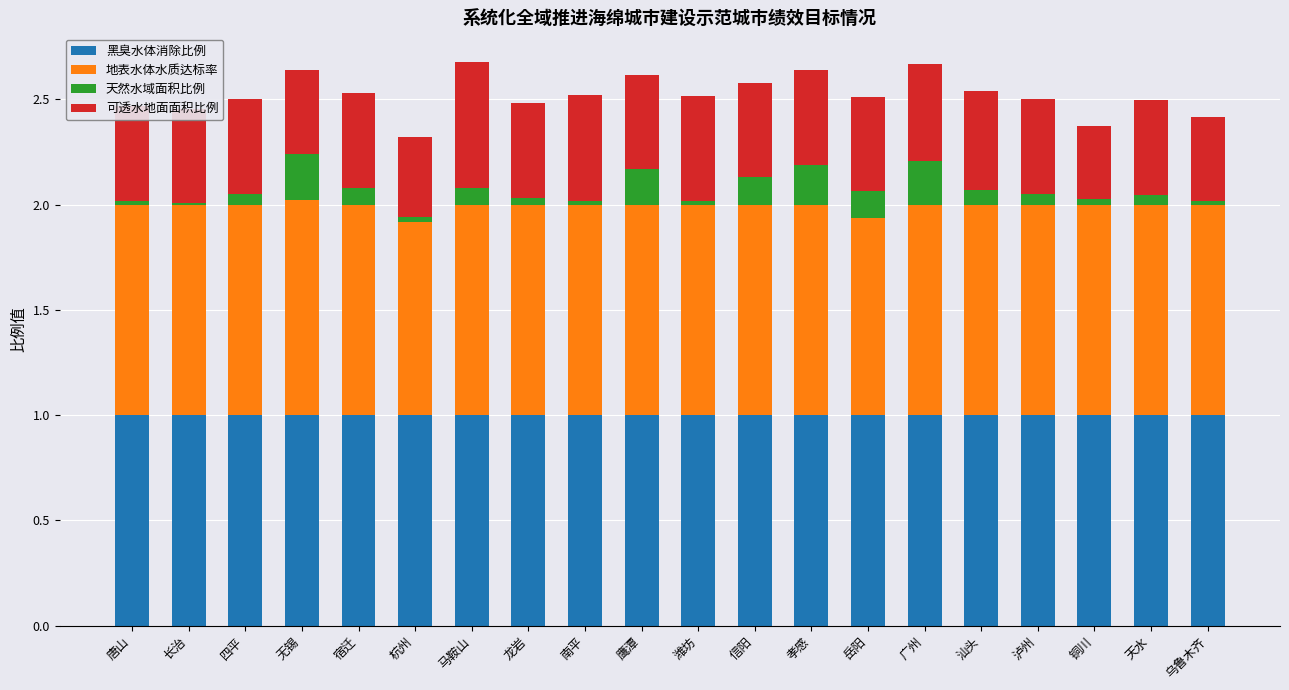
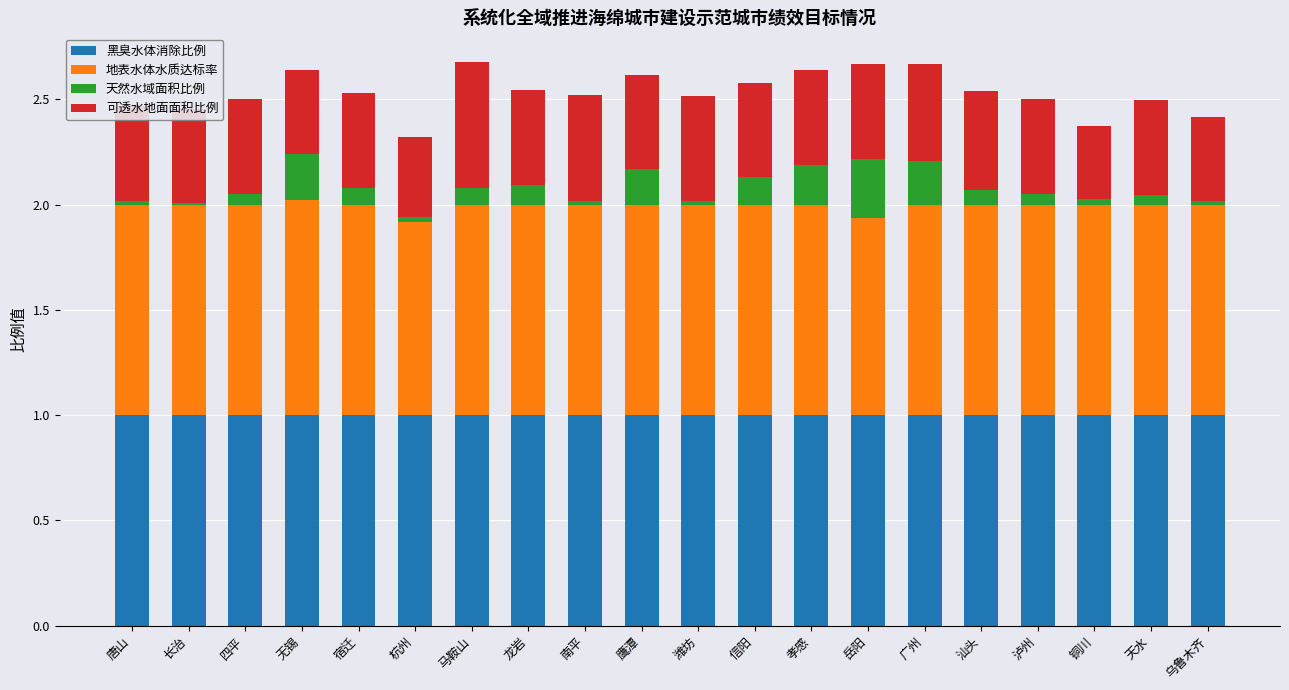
  {
    "黑臭水体消除比例": {
      "唐山": 1.00,
      "长治": 1.00,
      "四平": 1.00,
      "无锡": 1.00,
      "宿迁": 1.00,
      "杭州": 1.00,
      "马鞍山": 1.00,
      "龙岩": 1.00,
      "南平": 1.00,
      "鹰潭": 1.00,
      "潍坊": 1.00,
      "信阳": 1.00,
      "孝感": 1.00,
      "岳阳": 1.00,
      "广州": 1.00,
      "汕头": 1.00,
      "泸州": 1.00,
      "铜川": 1.00,
      "天水": 1.00,
      "乌鲁木齐": 1.00
    },
    "地表水体水质达标率": {
      "唐山": 1.00,
      "长治": 1.00,
      "四平": 1.00,
      "无锡": 1.02,
      "宿迁": 1.00,
      "杭州": 0.92,
      "马鞍山": 1.00,
      "龙岩": 1.00,
      "南平": 1.00,
      "鹰潭": 1.00,
      "潍坊": 1.00,
      "信阳": 1.00,
      "孝感": 1.00,
      "岳阳": 0.94,
      "广州": 1.00,
      "汕头": 1.00,
      "泸州": 1.00,
      "铜川": 1.00,
      "天水": 1.00,
      "乌鲁木齐": 1.00
    },
    "天然水域面积比例": {
      "唐山": 0.02,
      "四平": 0.05,
      "无锡": 0.22,
      "宿迁": 0.08,
      "杭州": 0.02,
      "马鞍山": 0.08,
-     "龙岩": 0.03,
+     "龙岩": 0.09,
      "南平": 0.02,
      "鹰潭": 0.17,
      "潍坊": 0.02,
      "信阳": 0.13,
      "孝感": 0.19,
-     "岳阳": 0.13,
+     "岳阳": 0.28,
      "广州": 0.21,
      "汕头": 0.07,
      "泸州": 0.05,
      "铜川": 0.02,
      "天水": 0.05,
      "乌鲁木齐": 0.02
    },
    "可透水地面面积比例": {
      "四平": 0.45,
      "无锡": 0.40,
      "宿迁": 0.45,
      "杭州": 0.38,
      "马鞍山": 0.60,
      "龙岩": 0.45,
      "南平": 0.50,
      "鹰潭": 0.45,
      "潍坊": 0.50,
      "信阳": 0.45,
      "孝感": 0.45,
      "岳阳": 0.45,
      "广州": 0.46,
      "汕头": 0.47,
      "泸州": 0.45,
      "铜川": 0.35,
      "天水": 0.45,
      "乌鲁木齐": 0.40
    }
  }
